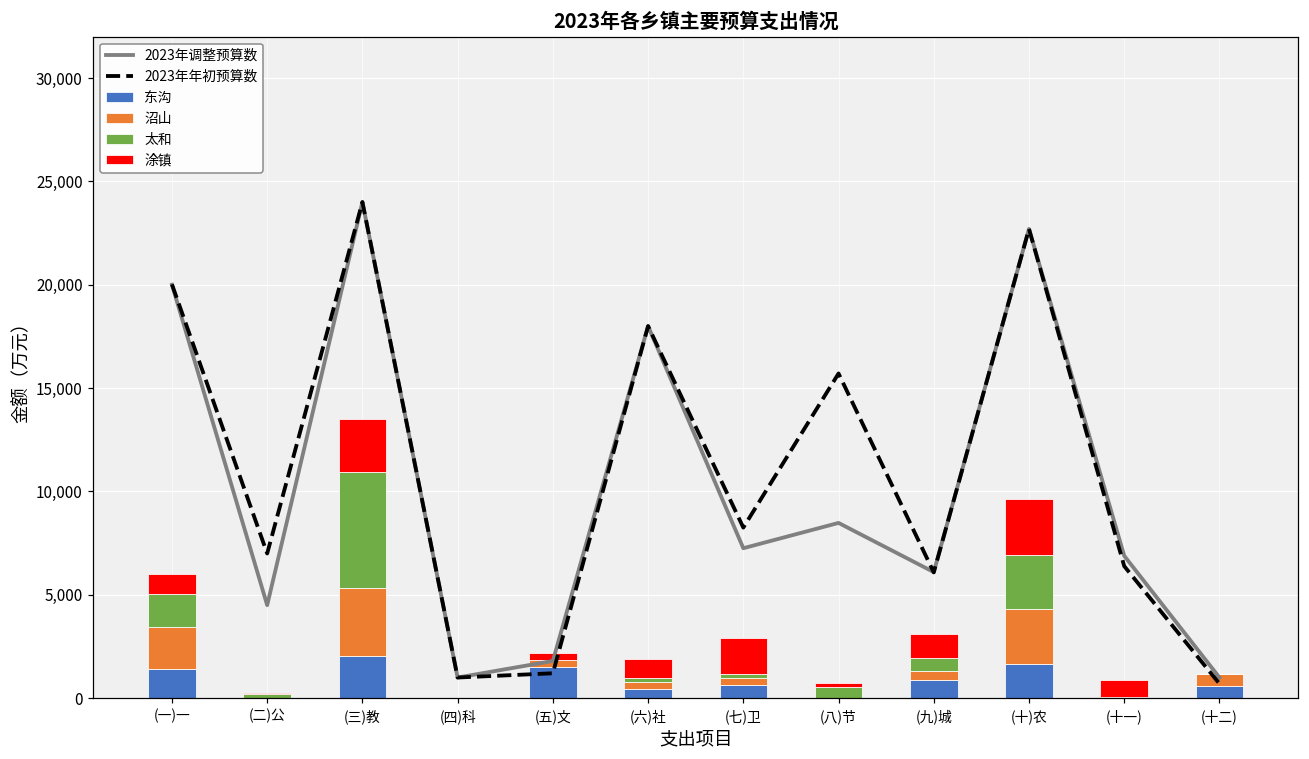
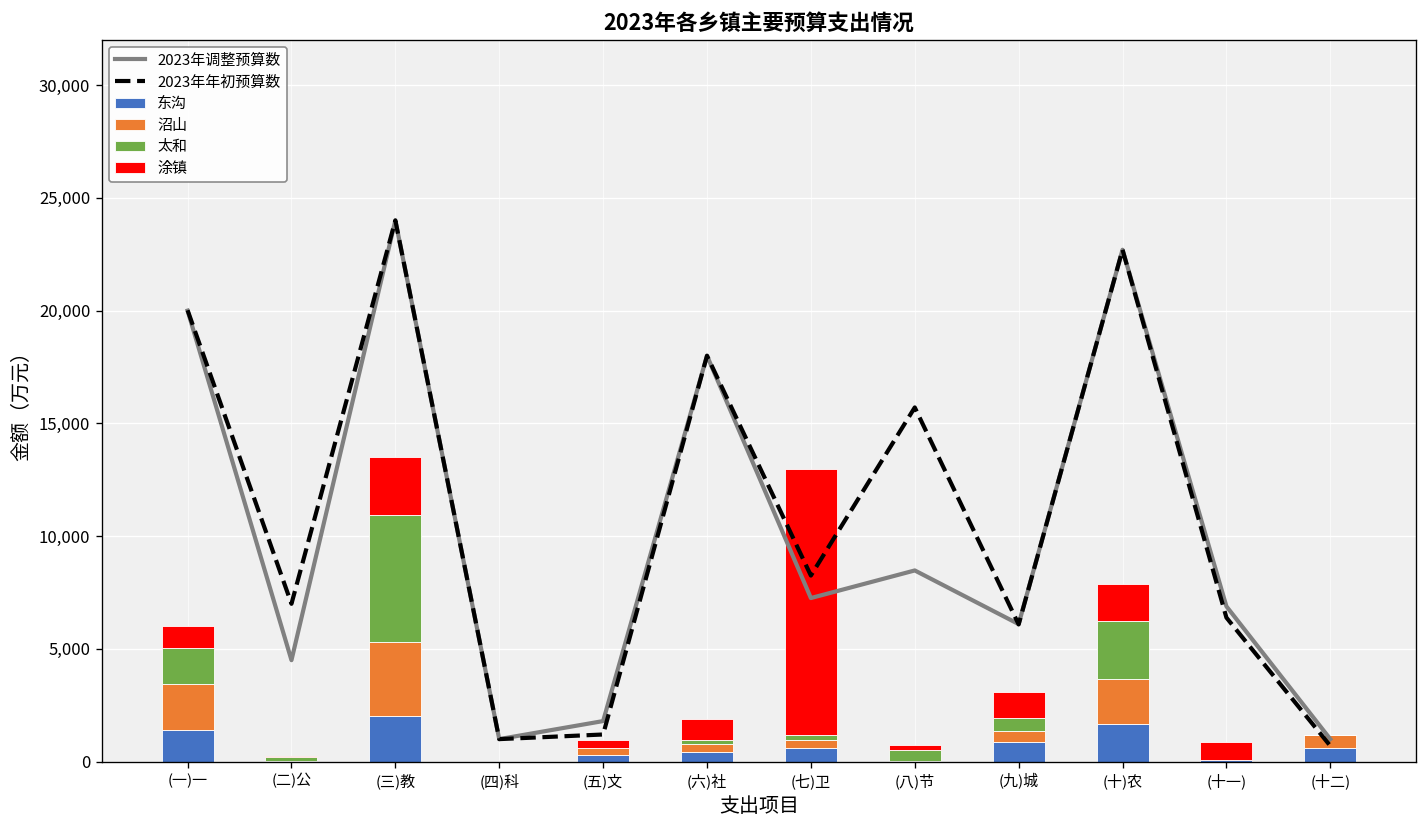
  {
    "东沟": {
      "(一)一": "1,400",
      "(三)教": "2,000",
      "(四)科": "0",
-     "(五)文": "1,500",
+     "(五)文": "300",
      "(六)社": "400",
      "(七)卫": "600",
      "(九)城": "900",
      "(十)农": "1,700",
      "(十二)": "600"
    },
    "2023年调整预算数": {
      "(二)公": "4,500",
      "(五)文": "1,800",
      "(七)卫": "7,300",
      "(八)节": "8,500",
      "(十一)": "6,900",
      "(十二)": "1,000"
    },
    "沼山": {
      "(一)一": "2,000",
      "(三)教": "3,300",
      "(四)科": "0",
      "(五)文": "300",
      "(六)社": "300",
      "(七)卫": "300",
      "(九)城": "500",
-     "(十)农": "2,700",
+     "(十)农": "2,000",
      "(十一)": "0",
      "(十二)": "600"
    },
    "2023年年初预算数": {
      "(二)公": "7,000",
      "(五)文": "1,200",
      "(七)卫": "8,300",
      "(八)节": "15,700",
      "(十一)": "6,400",
      "(十二)": "700"
    },
    "太和": {
      "(一)一": "1,600",
      "(二)公": "200",
      "(三)教": "5,600",
      "(四)科": "0",
      "(五)文": "0",
      "(六)社": "200",
      "(七)卫": "200",
      "(八)节": "500",
      "(九)城": "600",
      "(十)农": "2,600",
      "(十一)": "0",
      "(十二)": "0"
    },
    "涂镇": {
      "(一)一": "1,000",
      "(三)教": "2,600",
      "(四)科": "0",
      "(五)文": "400",
      "(六)社": "900",
-     "(七)卫": "1,700",
+     "(七)卫": "11,800",
      "(八)节": "200",
      "(九)城": "1,200",
-     "(十)农": "2,700",
+     "(十)农": "1,600",
      "(十一)": "800"
    }
  }
